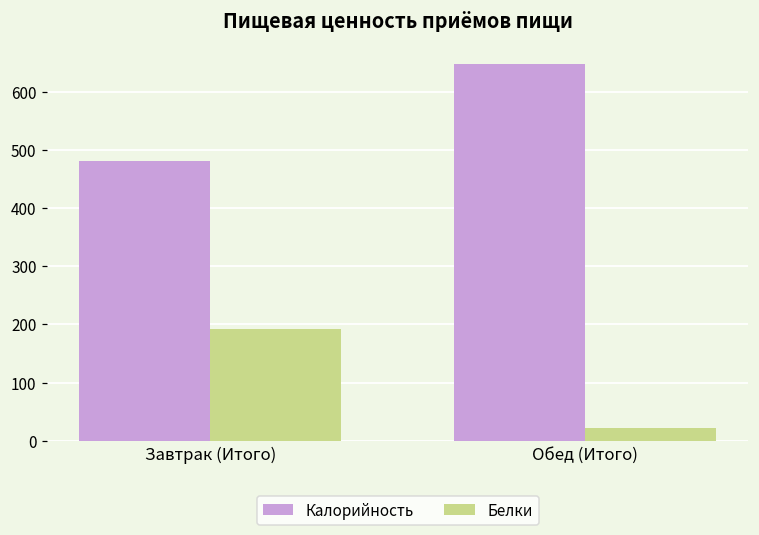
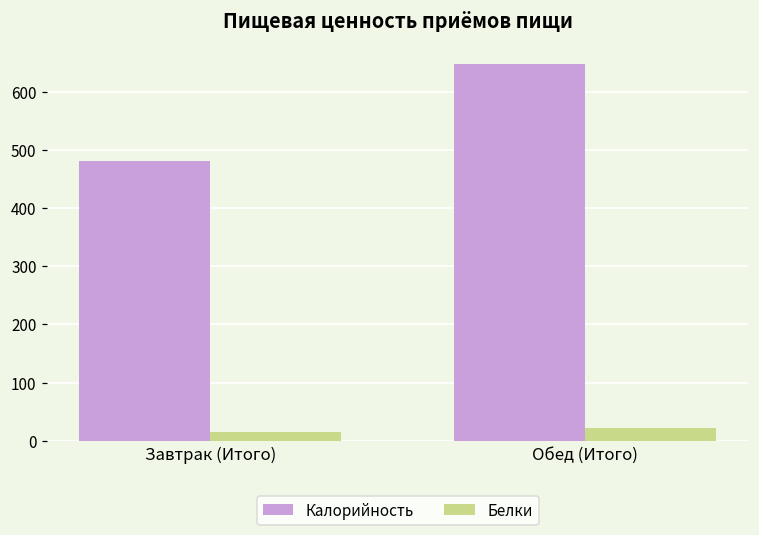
  {
    "Калорийность": {
      "Завтрак (Итого)": 480,
      "Обед (Итого)": 650
    },
    "Белки": {
-     "Завтрак (Итого)": 190,
+     "Завтрак (Итого)": 20,
      "Обед (Итого)": 20
    }
  }
